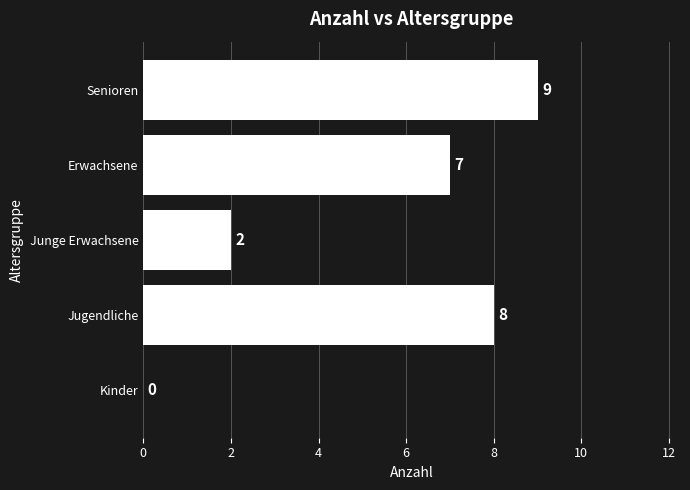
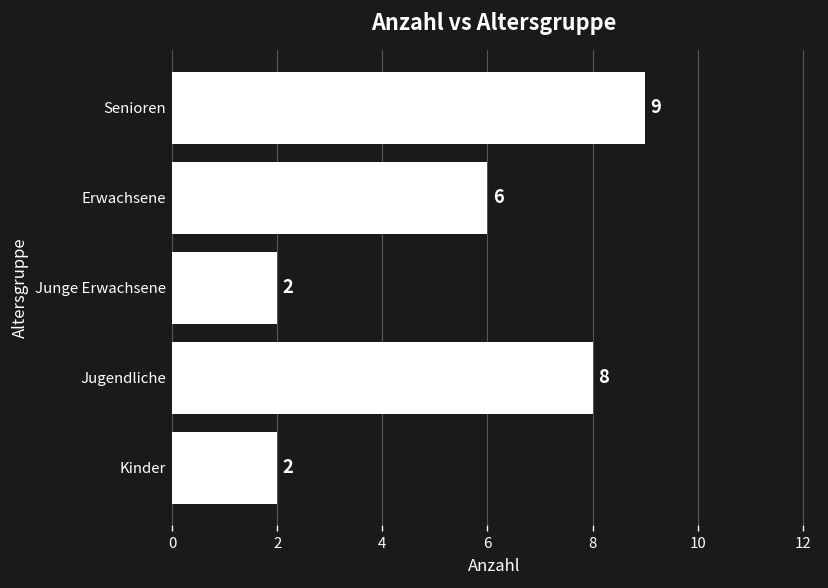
  {
    "Senioren": 9,
-   "Erwachsene": 7,
+   "Erwachsene": 6,
    "Junge Erwachsene": 2,
    "Jugendliche": 8,
-   "Kinder": 0
+   "Kinder": 2
  }
